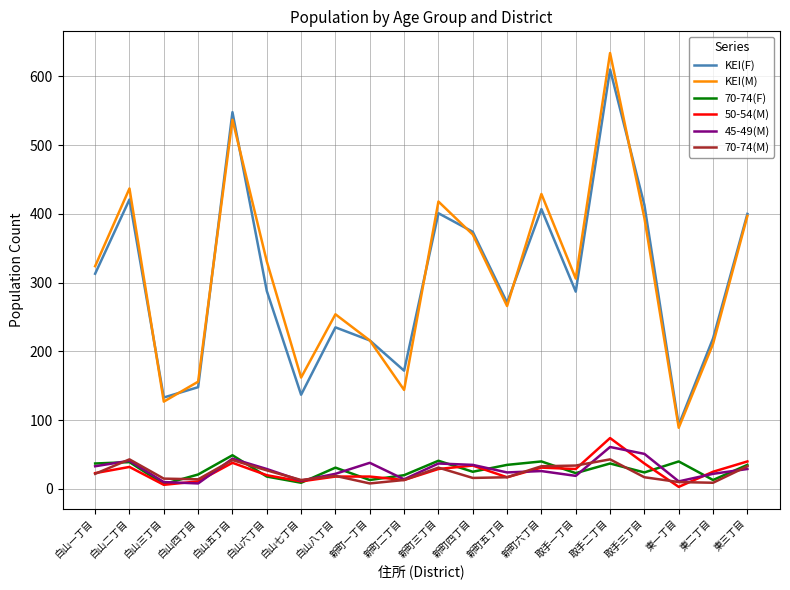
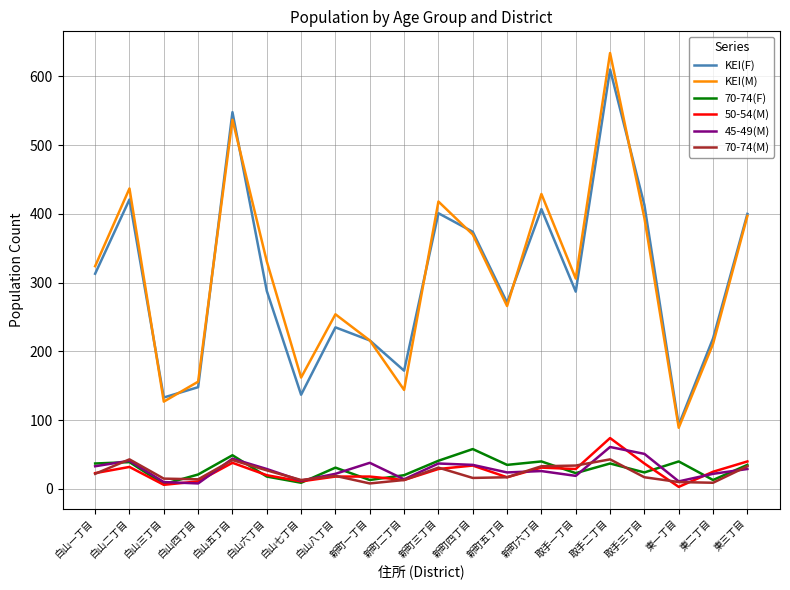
  {
    "KEI(F)": {
      "白山一丁目": 310,
      "白山二丁目": 420,
      "白山三丁目": 130,
      "白山四丁目": 150,
      "白山五丁目": 550,
      "白山六丁目": 290,
      "白山七丁目": 140,
      "白山八丁目": 240,
      "新町二丁目": 170,
      "新町三丁目": 400,
      "新町四丁目": 370,
      "新町五丁目": 270,
      "新町六丁目": 410,
      "取手一丁目": 290,
      "取手二丁目": 610,
      "取手三丁目": 410,
      "東一丁目": 90,
      "東二丁目": 220
    },
    "KEI(M)": {
      "白山一丁目": 320,
      "白山二丁目": 440,
      "白山三丁目": 130,
      "白山四丁目": 160,
      "白山五丁目": 540,
      "白山六丁目": 330,
      "白山七丁目": 160,
      "白山八丁目": 250,
      "新町二丁目": 140,
      "新町三丁目": 420,
      "新町四丁目": 370,
      "新町五丁目": 270,
      "新町六丁目": 430,
      "取手一丁目": 310,
      "取手二丁目": 630,
      "取手三丁目": 390,
      "東一丁目": 90,
      "東二丁目": 210
    },
    "70-74(F)": {
      "白山一丁目": 40,
      "白山四丁目": 20,
      "白山五丁目": 50,
      "白山八丁目": 30,
      "新町一丁目": 10,
      "新町二丁目": 20,
      "新町三丁目": 40,
-     "新町四丁目": 30,
+     "新町四丁目": 60,
      "新町五丁目": 40,
      "新町六丁目": 40,
      "取手一丁目": 20,
      "取手二丁目": 40,
      "取手三丁目": 20,
      "東一丁目": 40,
      "東二丁目": 10
    },
    "50-54(M)": {
      "白山二丁目": 30,
      "白山五丁目": 40,
      "新町一丁目": 20,
      "取手一丁目": 30,
      "取手二丁目": 70,
      "取手三丁目": 40,
      "東一丁目": 0,
      "東三丁目": 40
    },
    "45-49(M)": {
      "白山一丁目": 30,
      "新町一丁目": 40,
      "新町三丁目": 40,
      "新町五丁目": 20,
      "新町六丁目": 30,
      "取手一丁目": 20,
      "取手二丁目": 60,
      "取手三丁目": 50,
      "東三丁目": 30
    },
    "70-74(M)": {
      "白山三丁目": 20,
      "新町一丁目": 10,
      "新町四丁目": 20,
      "取手一丁目": 30,
      "取手二丁目": 40,
      "取手三丁目": 20,
      "東二丁目": 10
    }
  }
